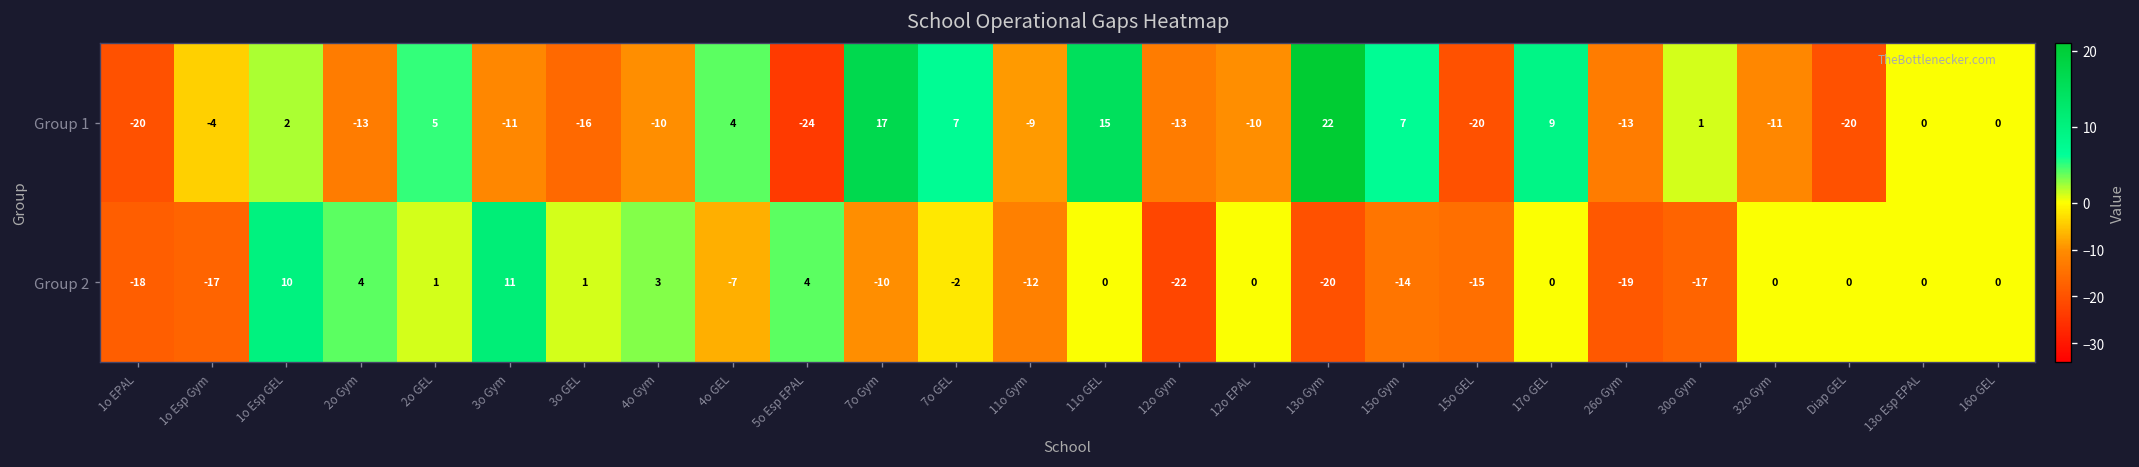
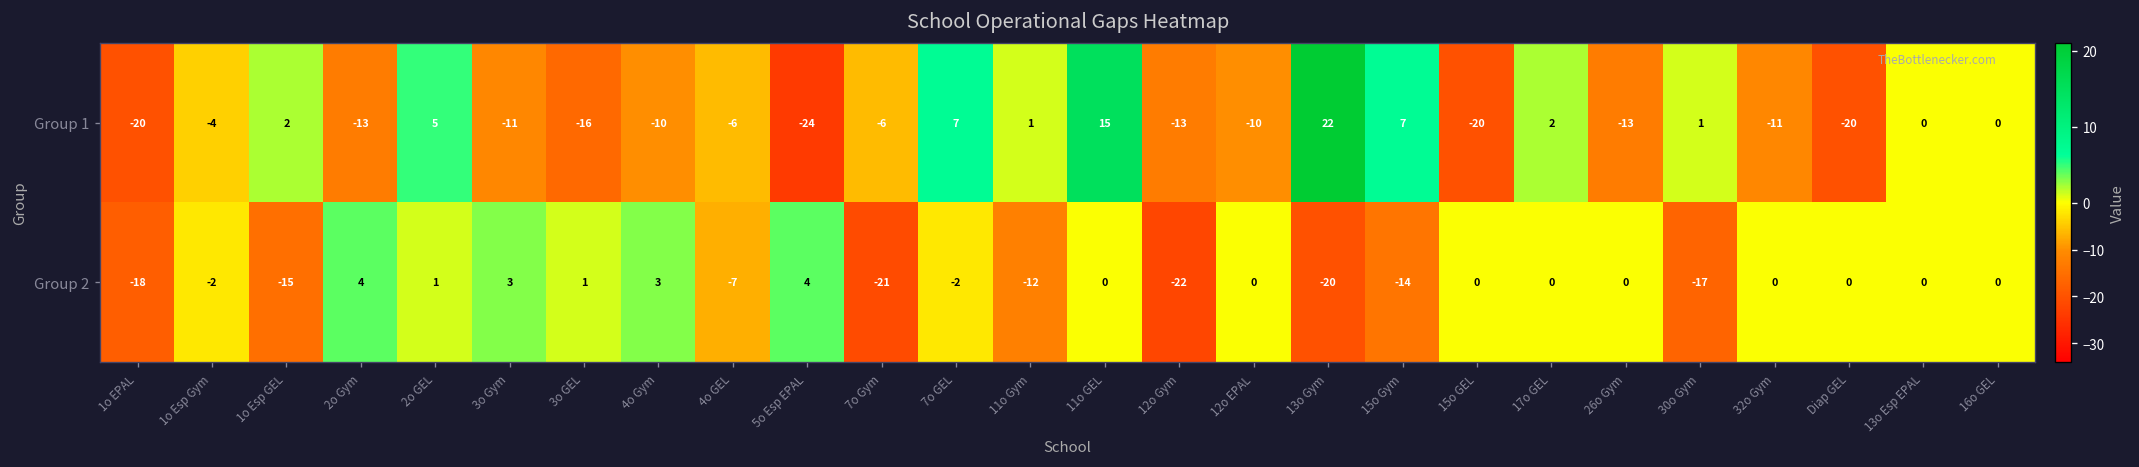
  {
    "Group 1": {
      "1o EPAL": -20,
      "1o Esp Gym": -4,
      "1o Esp GEL": 2,
      "2o Gym": -13,
      "2o GEL": 5,
      "3o Gym": -11,
      "3o GEL": -16,
      "4o Gym": -10,
-     "4o GEL": 4,
+     "4o GEL": -6,
      "5o Esp EPAL": -24,
-     "7o Gym": 17,
+     "7o Gym": -6,
      "7o GEL": 7,
-     "11o Gym": -9,
+     "11o Gym": 1,
      "11o GEL": 15,
      "12o Gym": -13,
      "12o EPAL": -10,
      "13o Gym": 22,
      "15o Gym": 7,
      "15o GEL": -20,
-     "17o GEL": 9,
+     "17o GEL": 2,
      "26o Gym": -13,
      "30o Gym": 1,
      "32o Gym": -11,
      "Diap GEL": -20,
      "16o GEL": 0
    },
    "Group 2": {
      "1o EPAL": -18,
-     "1o Esp Gym": -17,
-     "1o Esp GEL": 10,
+     "1o Esp Gym": -2,
+     "1o Esp GEL": -15,
      "2o Gym": 4,
      "2o GEL": 1,
-     "3o Gym": 11,
+     "3o Gym": 3,
      "3o GEL": 1,
      "4o Gym": 3,
      "4o GEL": -7,
      "5o Esp EPAL": 4,
-     "7o Gym": -10,
+     "7o Gym": -21,
      "7o GEL": -2,
      "11o Gym": -12,
      "11o GEL": 0,
      "12o Gym": -22,
      "12o EPAL": 0,
      "13o Gym": -20,
      "15o Gym": -14,
-     "15o GEL": -15,
+     "15o GEL": 0,
      "17o GEL": 0,
-     "26o Gym": -19,
+     "26o Gym": 0,
      "30o Gym": -17,
      "32o Gym": 0,
      "Diap GEL": 0,
      "13o Esp EPAL": 0,
      "16o GEL": 0
    }
  }
